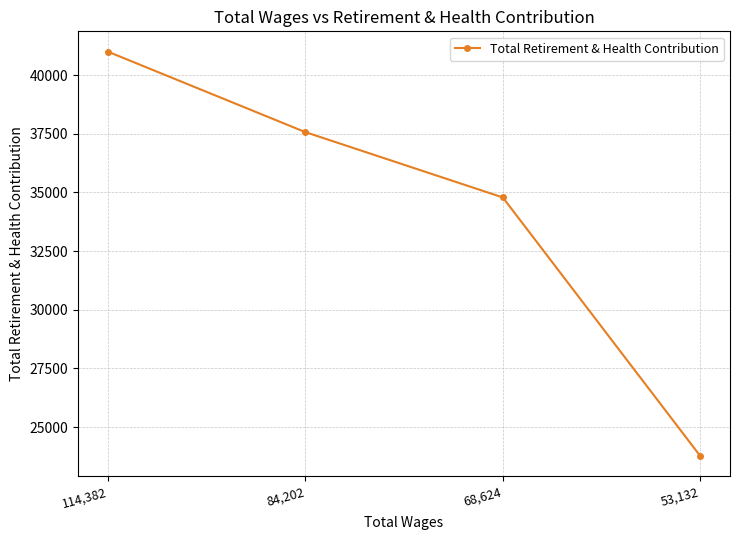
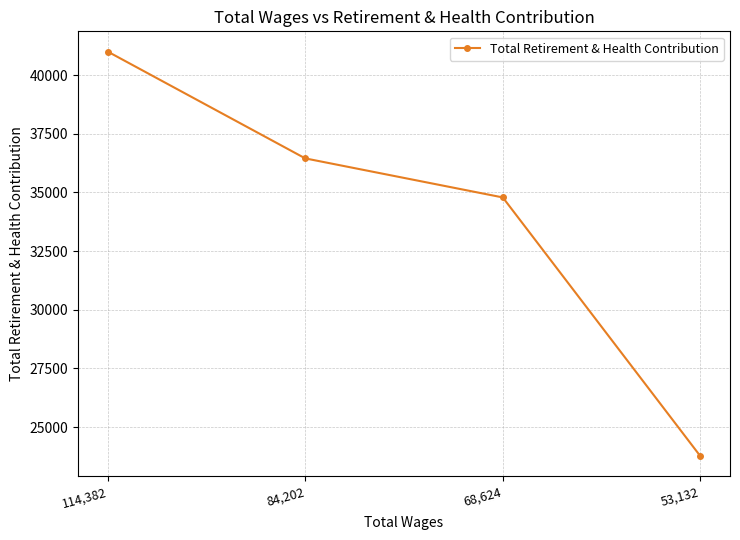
  {
    "114,382": 41000,
-   "84,202": 37600,
+   "84,202": 36500,
    "68,624": 34800,
    "53,132": 23800
  }
